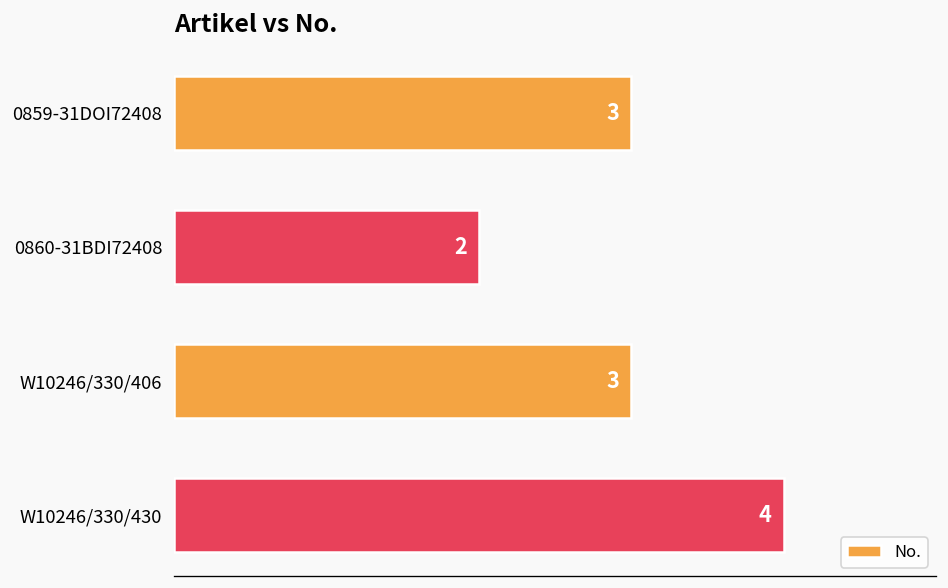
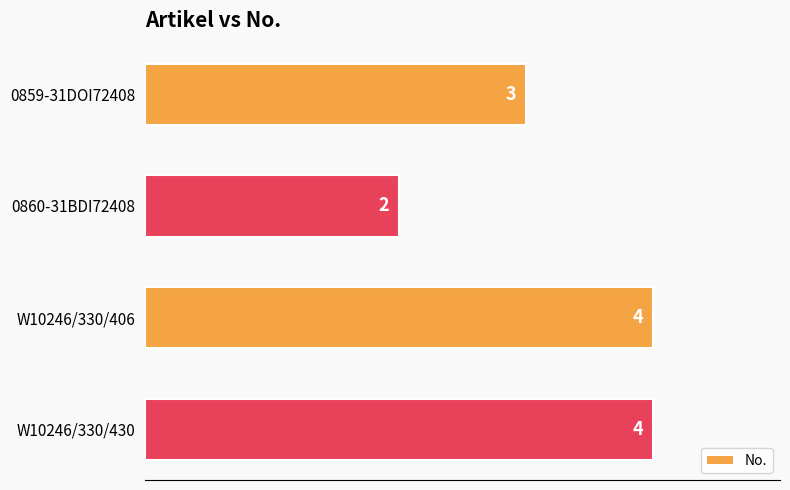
  {
    "0859-31DOI72408": 3,
    "0860-31BDI72408": 2,
-   "W10246/330/406": 3,
+   "W10246/330/406": 4,
    "W10246/330/430": 4
  }
